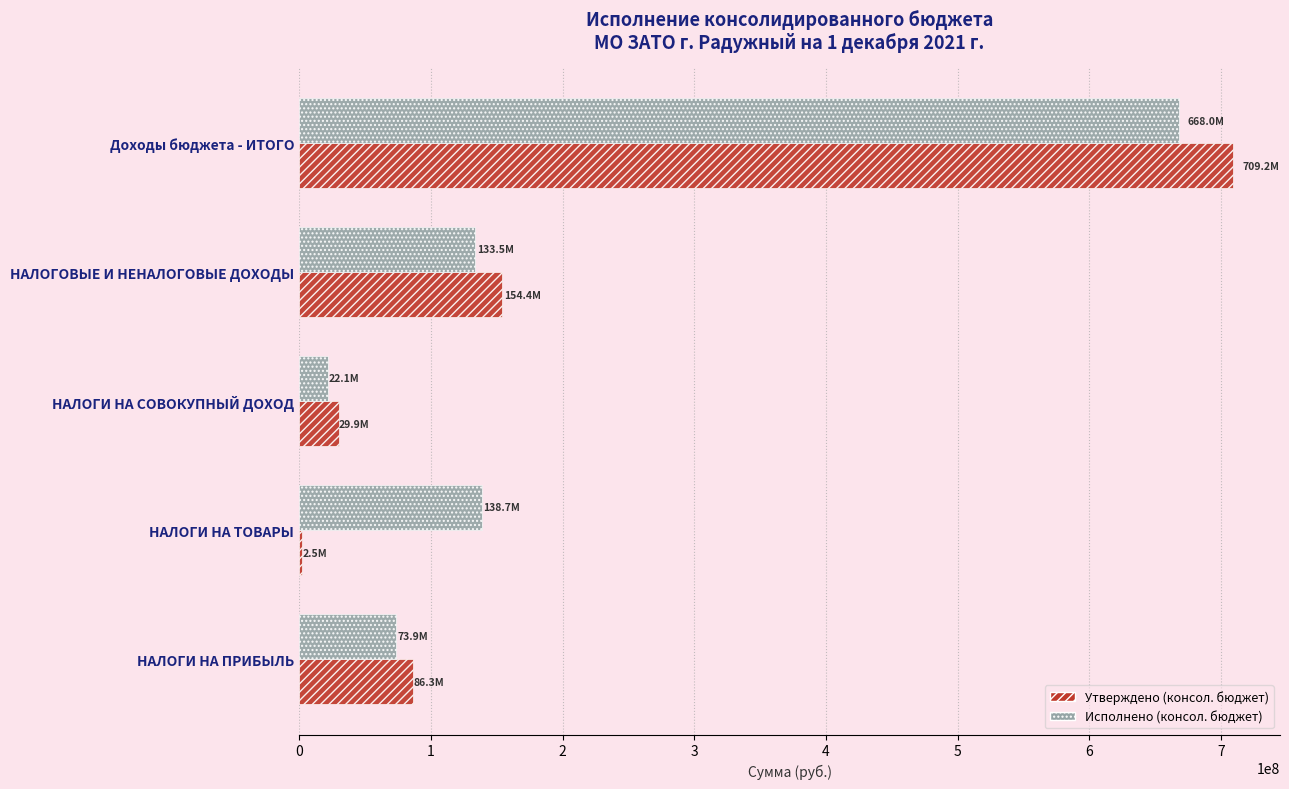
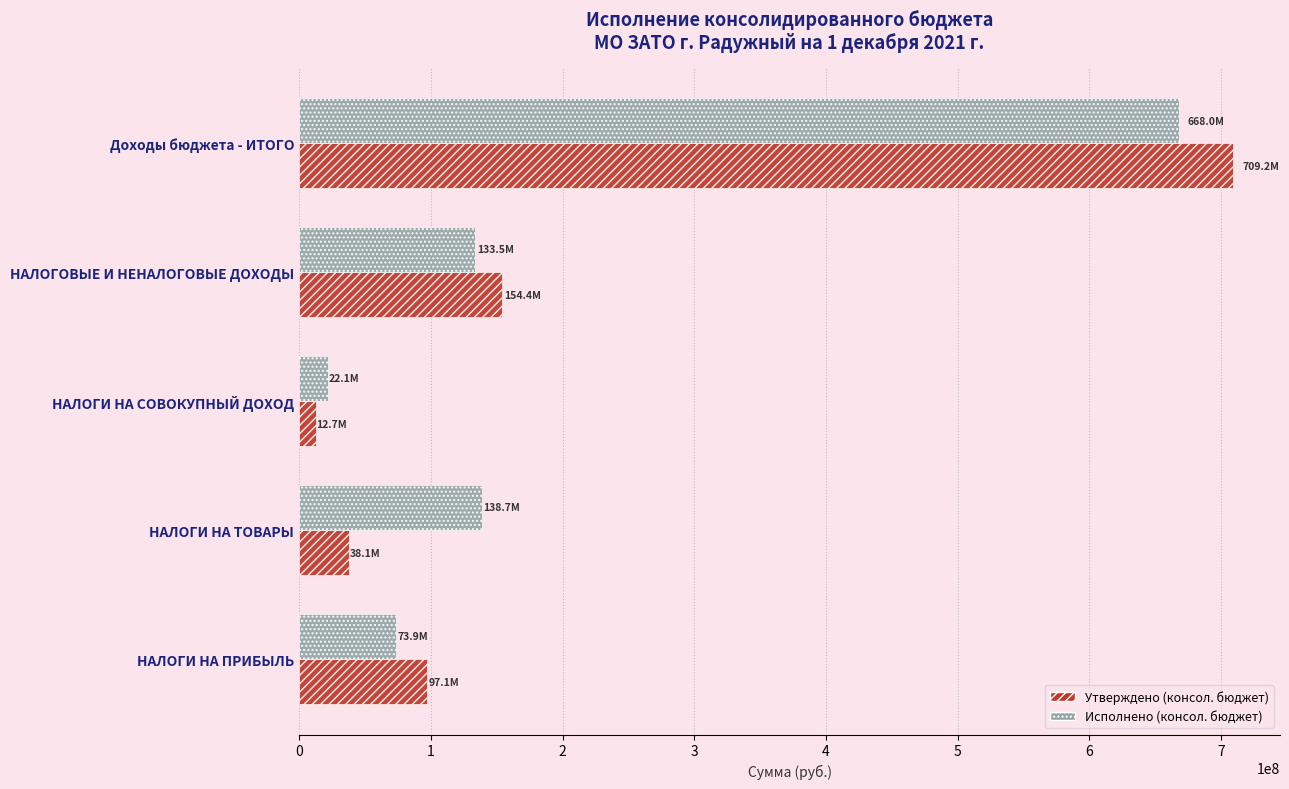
  {
    "Утверждено (консол. бюджет)": {
      "Доходы бюджета - ИТОГО": "709.2M",
      "НАЛОГОВЫЕ И НЕНАЛОГОВЫЕ ДОХОДЫ": "154.4M",
-     "НАЛОГИ НА СОВОКУПНЫЙ ДОХОД": "29.9M",
-     "НАЛОГИ НА ТОВАРЫ": "2.5M",
-     "НАЛОГИ НА ПРИБЫЛЬ": "86.3M"
+     "НАЛОГИ НА СОВОКУПНЫЙ ДОХОД": "12.7M",
+     "НАЛОГИ НА ТОВАРЫ": "38.1M",
+     "НАЛОГИ НА ПРИБЫЛЬ": "97.1M"
    },
    "Исполнено (консол. бюджет)": {
      "Доходы бюджета - ИТОГО": "668.0M",
      "НАЛОГОВЫЕ И НЕНАЛОГОВЫЕ ДОХОДЫ": "133.5M",
      "НАЛОГИ НА СОВОКУПНЫЙ ДОХОД": "22.1M",
      "НАЛОГИ НА ТОВАРЫ": "138.7M",
      "НАЛОГИ НА ПРИБЫЛЬ": "73.9M"
    }
  }
